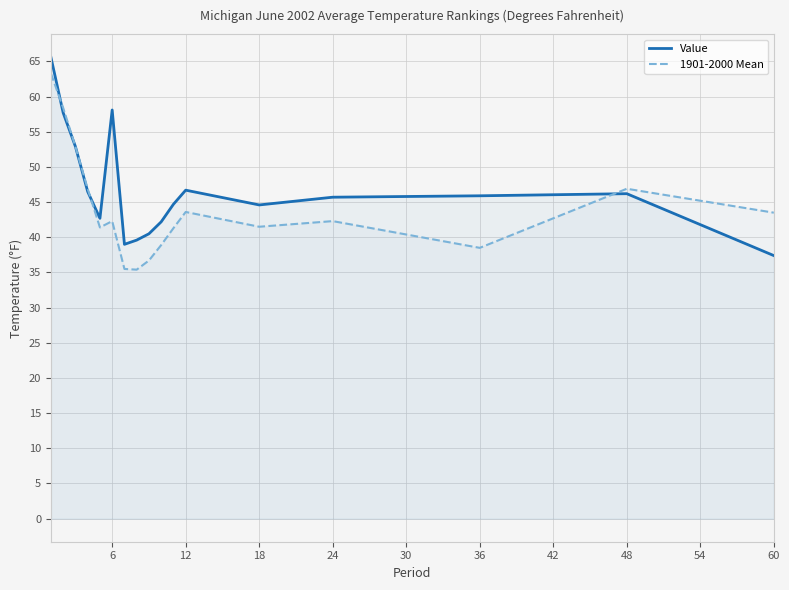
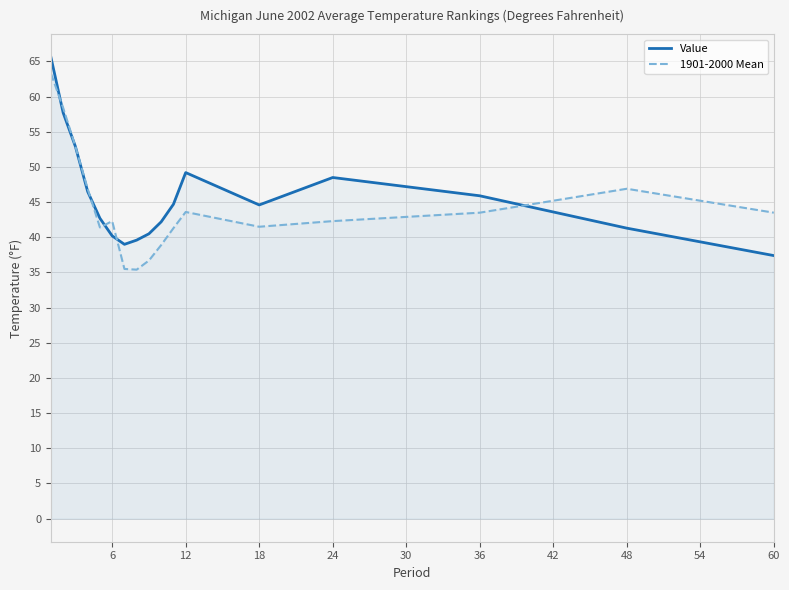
  {
    "Value": {
-     "6": 58,
-     "12": 47,
+     "6": 40,
+     "12": 49,
      "18": 45,
-     "24": 46,
+     "24": 49,
      "36": 46,
-     "48": 46,
+     "48": 41,
      "60": 37
    },
    "1901-2000 Mean": {
      "6": 42,
      "12": 44,
      "18": 42,
      "24": 42,
-     "36": 39,
+     "36": 44,
      "48": 47,
      "60": 44
    }
  }
